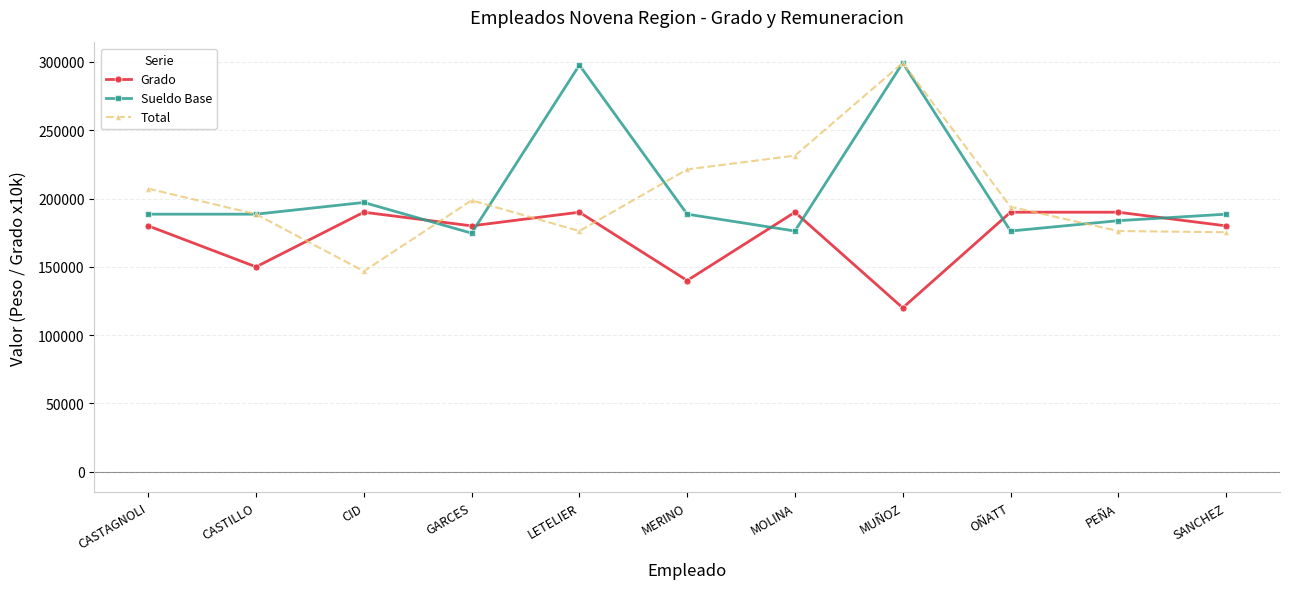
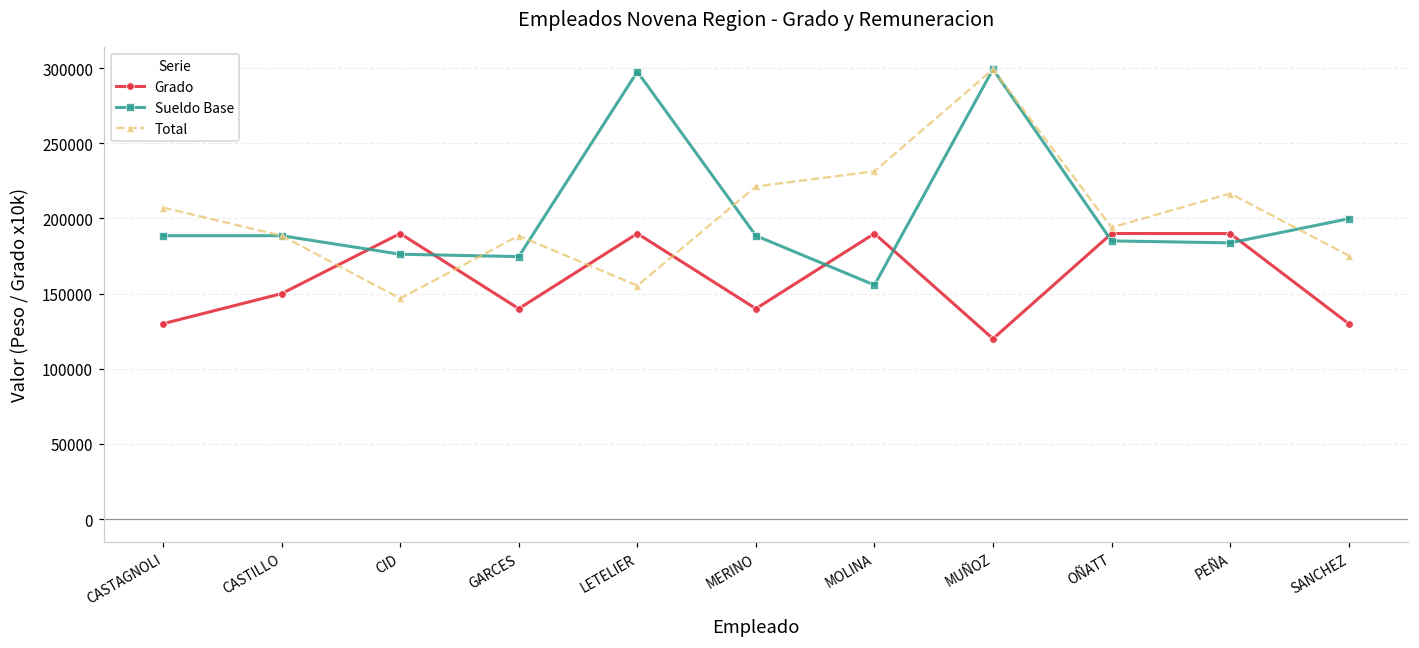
  {
    "Grado": {
-     "CASTAGNOLI": 180000,
+     "CASTAGNOLI": 130000,
      "CASTILLO": 150000,
      "CID": 190000,
-     "GARCES": 180000,
+     "GARCES": 140000,
      "LETELIER": 190000,
      "MERINO": 140000,
      "MOLINA": 190000,
      "MUÑOZ": 120000,
      "OÑATT": 190000,
      "PEÑA": 190000,
-     "SANCHEZ": 180000
+     "SANCHEZ": 130000
    },
    "Sueldo Base": {
      "CASTAGNOLI": 189000,
-     "CID": 197000,
+     "CID": 176000,
      "GARCES": 175000,
      "LETELIER": 298000,
      "MERINO": 189000,
-     "MOLINA": 176000,
-     "OÑATT": 176000,
+     "MOLINA": 156000,
+     "OÑATT": 185000,
      "PEÑA": 184000,
-     "SANCHEZ": 189000
+     "SANCHEZ": 200000
    },
    "Total": {
      "CASTAGNOLI": 207000,
      "CID": 147000,
-     "GARCES": 199000,
-     "LETELIER": 176000,
+     "GARCES": 189000,
+     "LETELIER": 155000,
      "MERINO": 221000,
      "MOLINA": 231000,
      "OÑATT": 194000,
-     "PEÑA": 176000,
+     "PEÑA": 217000,
      "SANCHEZ": 175000
    }
  }
